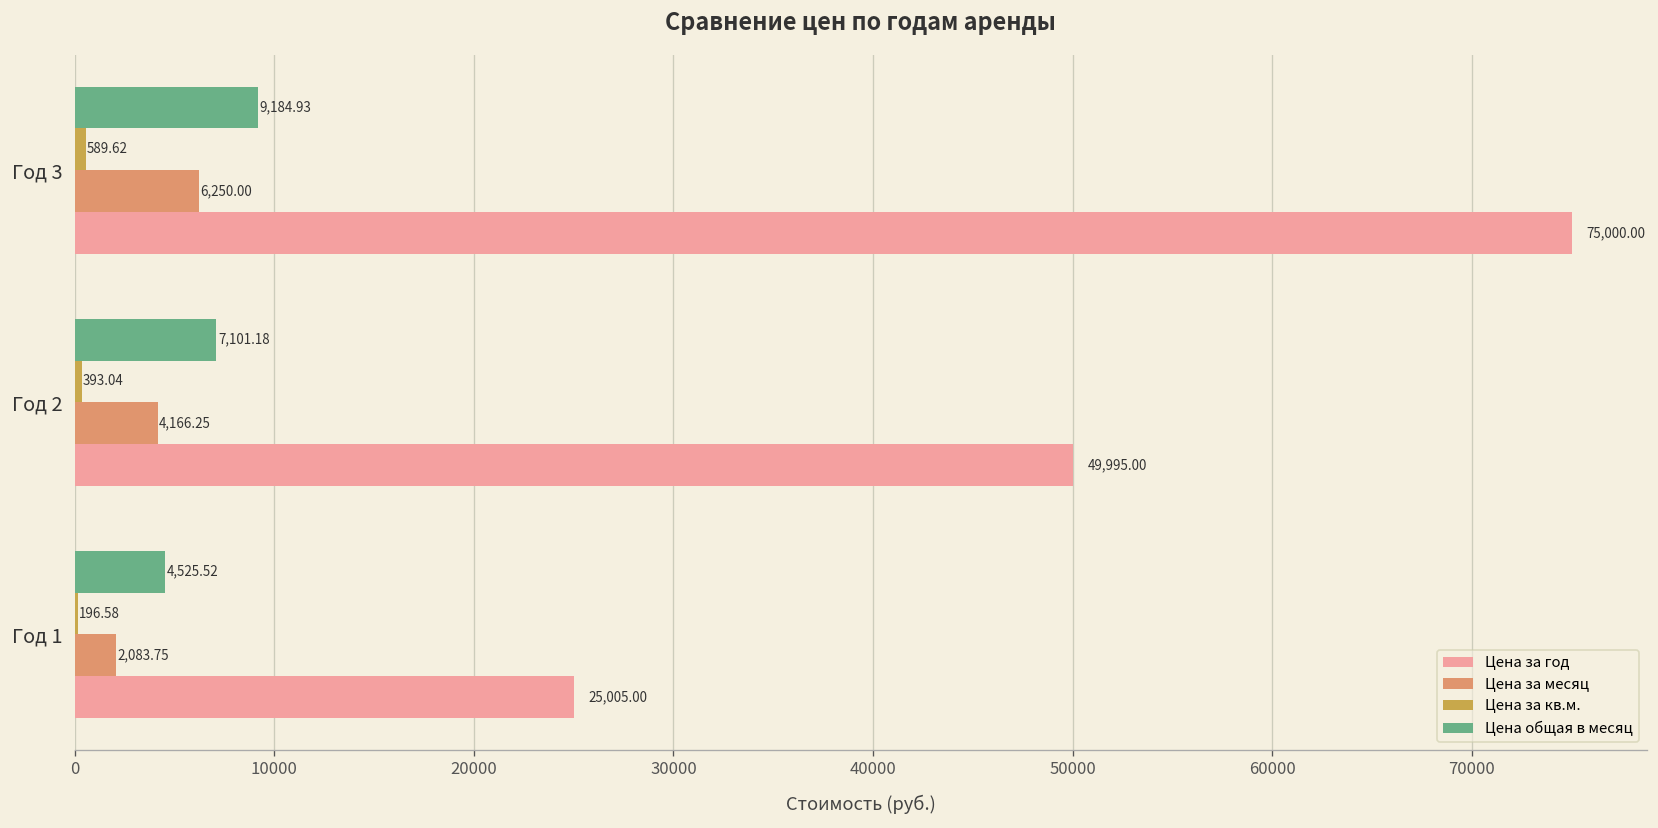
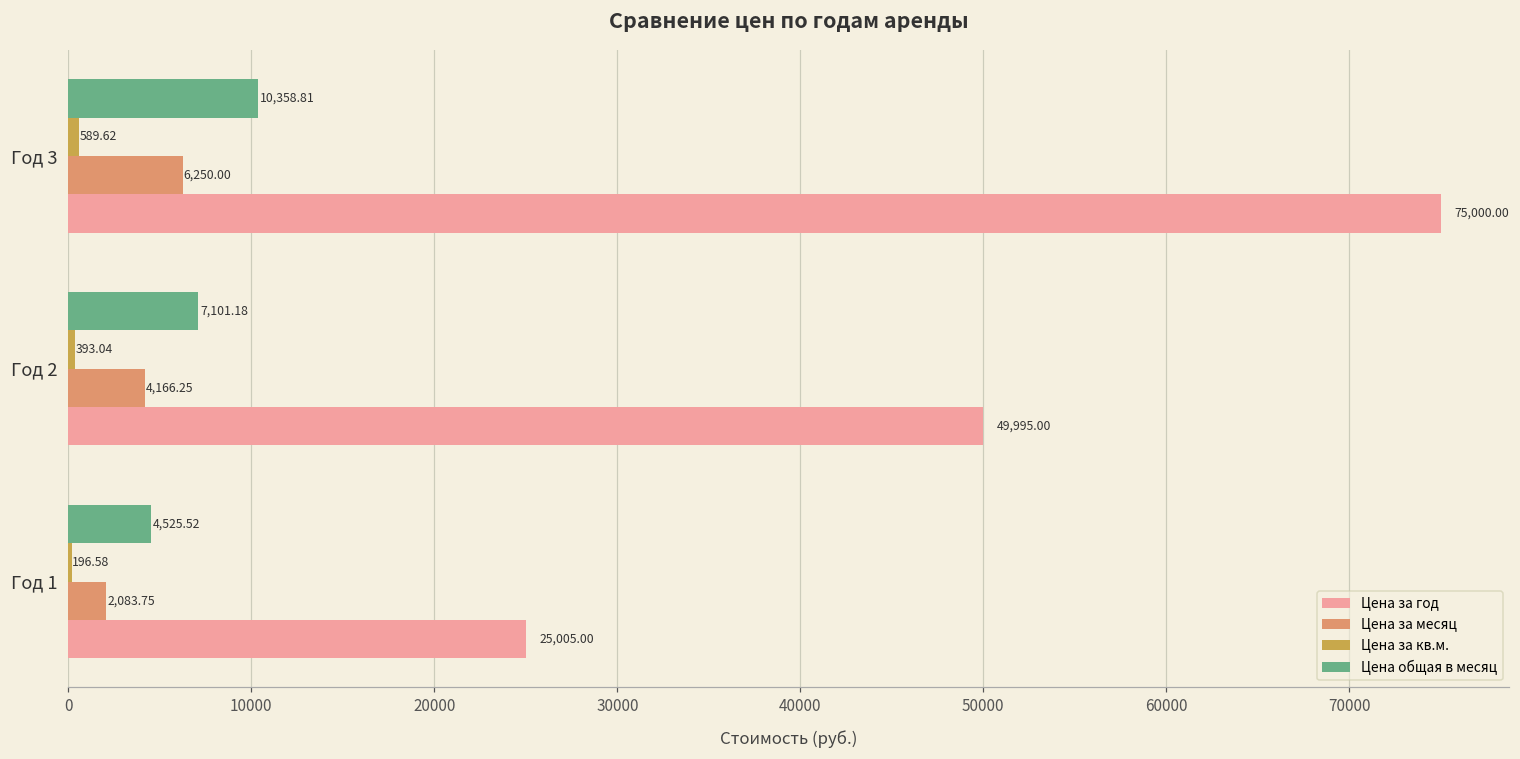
  {
    "Цена общая в месяц": {
-     "Год 3": "9,184.93",
+     "Год 3": "10,358.81",
      "Год 2": "7,101.18",
      "Год 1": "4,525.52"
    }
  }
